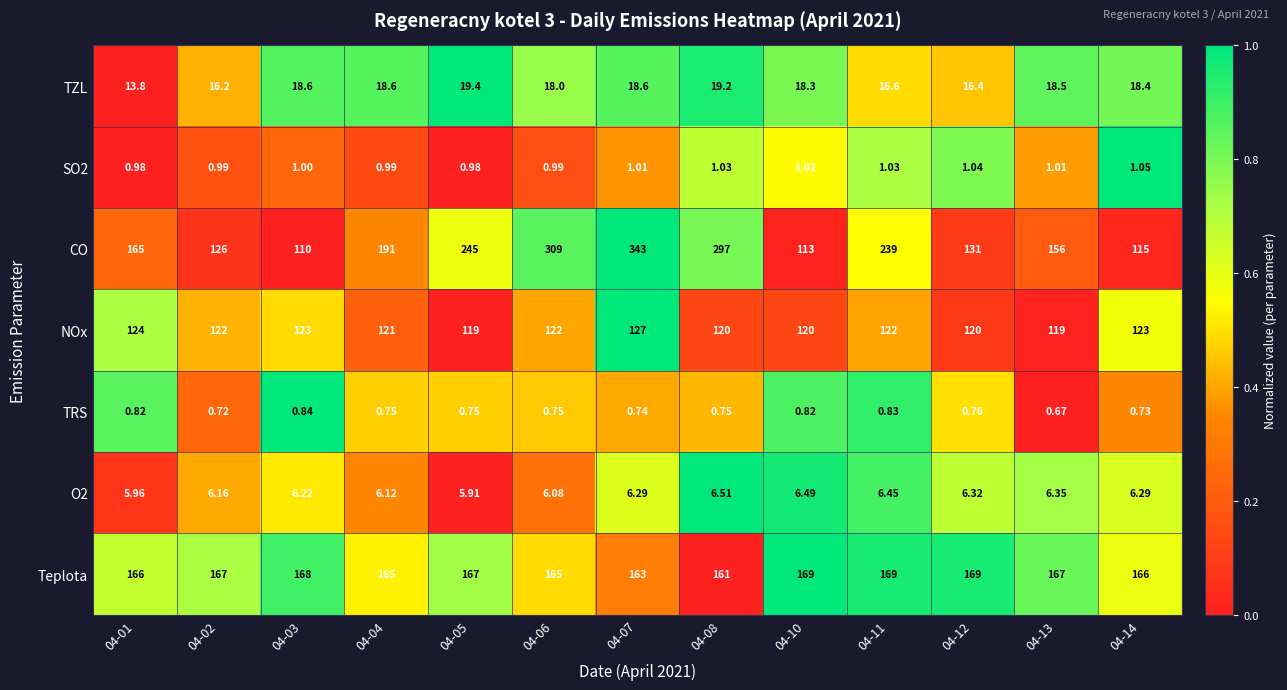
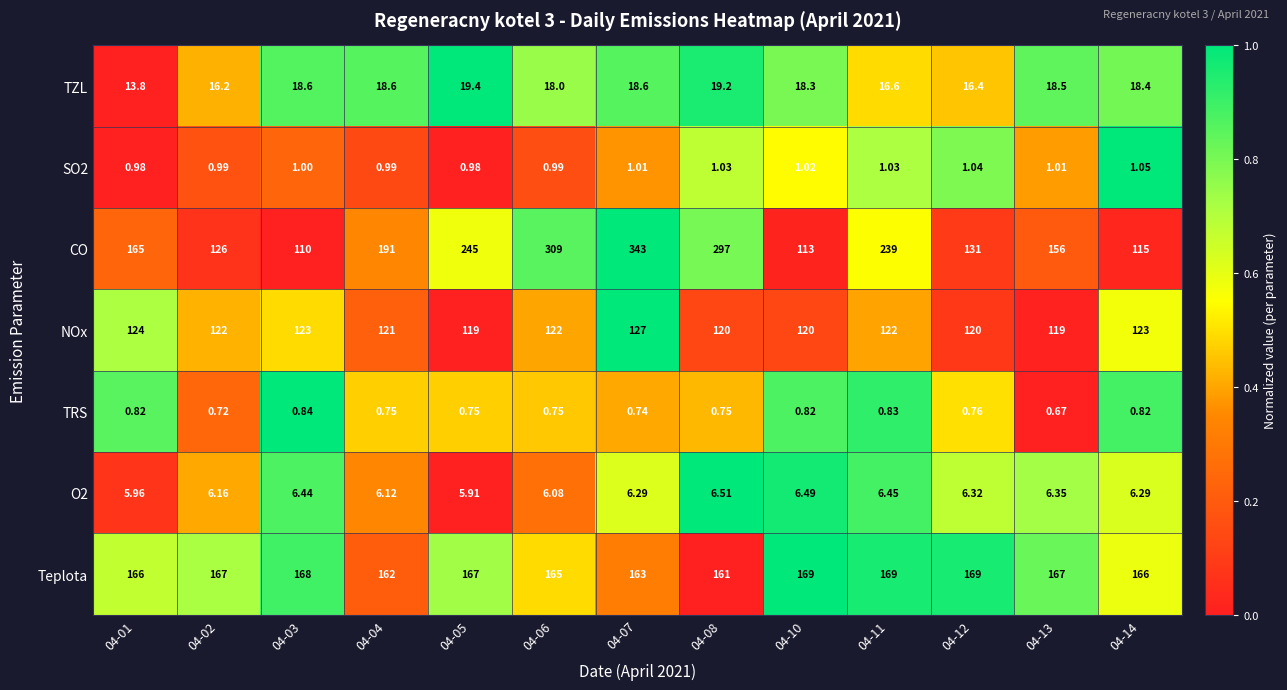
  {
    "TZL": {
      "04-01": 13.8,
      "04-02": 16.2,
      "04-03": 18.6,
      "04-04": 18.6,
      "04-05": 19.4,
      "04-06": 18.0,
      "04-07": 18.6,
      "04-08": 19.2,
      "04-10": 18.3,
      "04-11": 16.6,
      "04-12": 16.4,
      "04-13": 18.5,
      "04-14": 18.4
    },
    "SO2": {
      "04-01": 0.98,
      "04-02": 0.99,
      "04-03": 1.00,
      "04-04": 0.99,
      "04-05": 0.98,
      "04-06": 0.99,
      "04-07": 1.01,
      "04-08": 1.03,
      "04-10": 1.02,
      "04-11": 1.03,
      "04-12": 1.04,
      "04-13": 1.01,
      "04-14": 1.05
    },
    "CO": {
      "04-01": 165,
      "04-02": 126,
      "04-03": 110,
      "04-04": 191,
      "04-05": 245,
      "04-06": 309,
      "04-07": 343,
      "04-08": 297,
      "04-10": 113,
      "04-11": 239,
      "04-12": 131,
      "04-13": 156,
      "04-14": 115
    },
    "NOx": {
      "04-01": 124,
      "04-02": 122,
      "04-03": 123,
      "04-04": 121,
      "04-05": 119,
      "04-06": 122,
      "04-07": 127,
      "04-08": 120,
      "04-10": 120,
      "04-11": 122,
      "04-12": 120,
      "04-13": 119,
      "04-14": 123
    },
    "TRS": {
      "04-01": 0.82,
      "04-02": 0.72,
      "04-03": 0.84,
      "04-04": 0.75,
      "04-05": 0.75,
      "04-06": 0.75,
      "04-07": 0.74,
      "04-08": 0.75,
      "04-10": 0.82,
      "04-11": 0.83,
      "04-12": 0.76,
      "04-13": 0.67,
-     "04-14": 0.73
+     "04-14": 0.82
    },
    "O2": {
      "04-01": 5.96,
      "04-02": 6.16,
-     "04-03": 6.22,
+     "04-03": 6.44,
      "04-04": 6.12,
      "04-05": 5.91,
      "04-06": 6.08,
      "04-07": 6.29,
      "04-08": 6.51,
      "04-10": 6.49,
      "04-11": 6.45,
      "04-12": 6.32,
      "04-13": 6.35,
      "04-14": 6.29
    },
    "Teplota": {
      "04-01": 166,
      "04-02": 167,
      "04-03": 168,
-     "04-04": 165,
+     "04-04": 162,
      "04-05": 167,
      "04-06": 165,
      "04-07": 163,
      "04-08": 161,
      "04-10": 169,
      "04-11": 169,
      "04-12": 169,
      "04-13": 167,
      "04-14": 166
    }
  }
